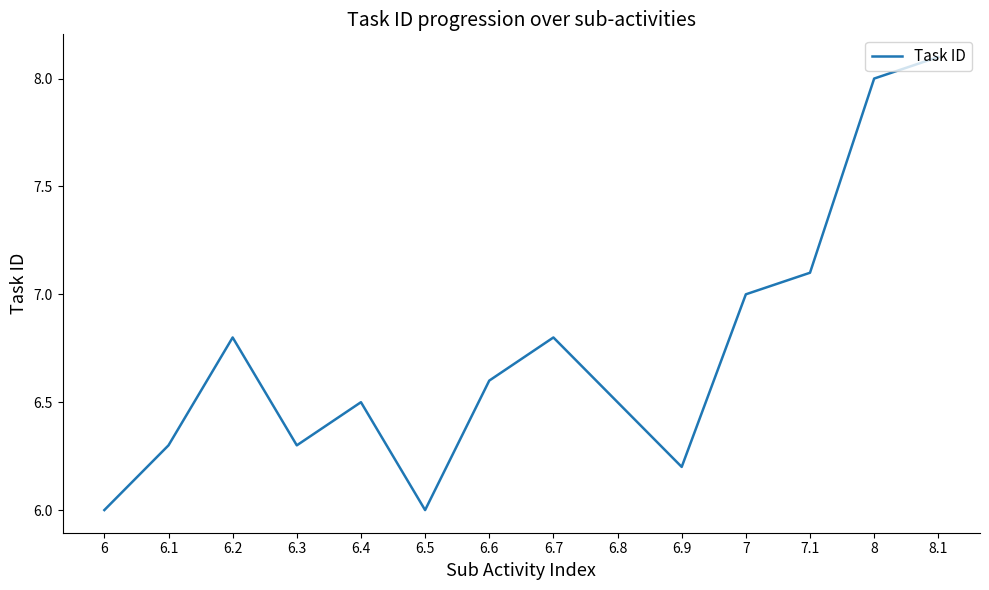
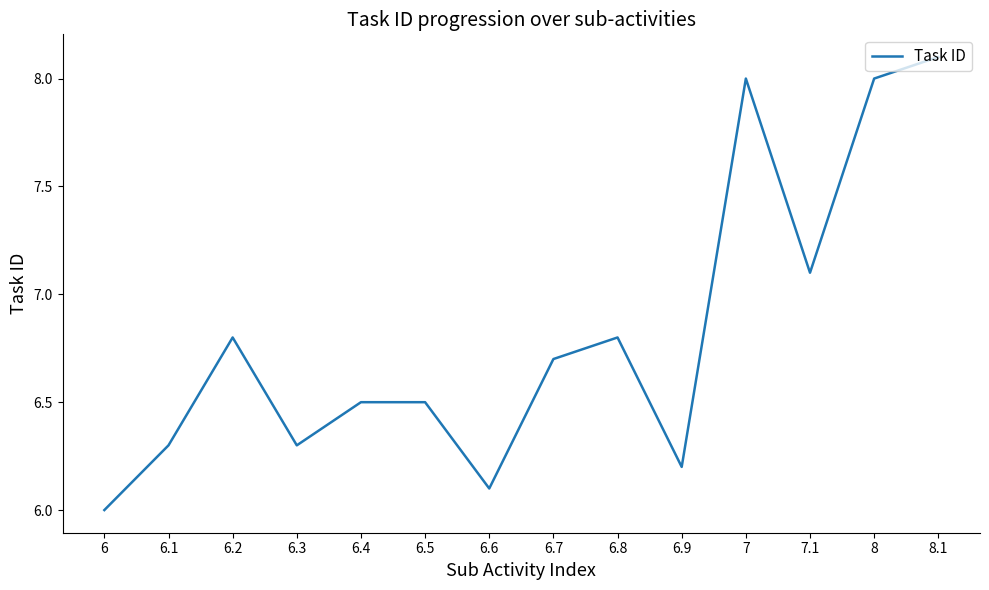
  {
    "6": 6.0,
    "6.1": 6.3,
    "6.2": 6.8,
    "6.3": 6.3,
    "6.4": 6.5,
-   "6.5": 6.0,
-   "6.6": 6.6,
-   "6.7": 6.8,
-   "6.8": 6.5,
+   "6.5": 6.5,
+   "6.6": 6.1,
+   "6.7": 6.7,
+   "6.8": 6.8,
    "6.9": 6.2,
-   "7": 7,
+   "7": 8,
    "7.1": 7.1,
    "8": 8.0
  }
